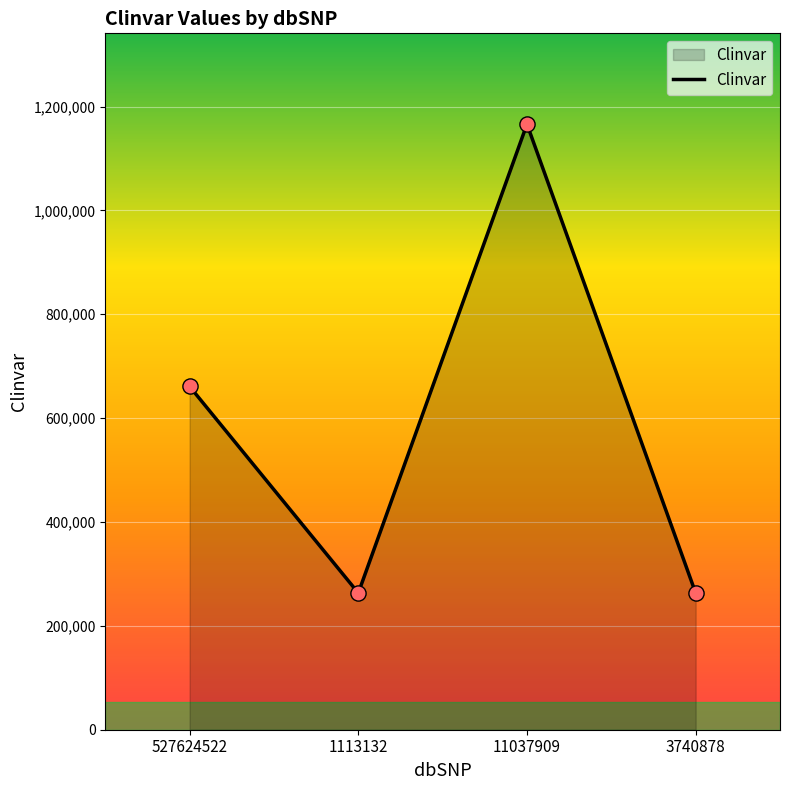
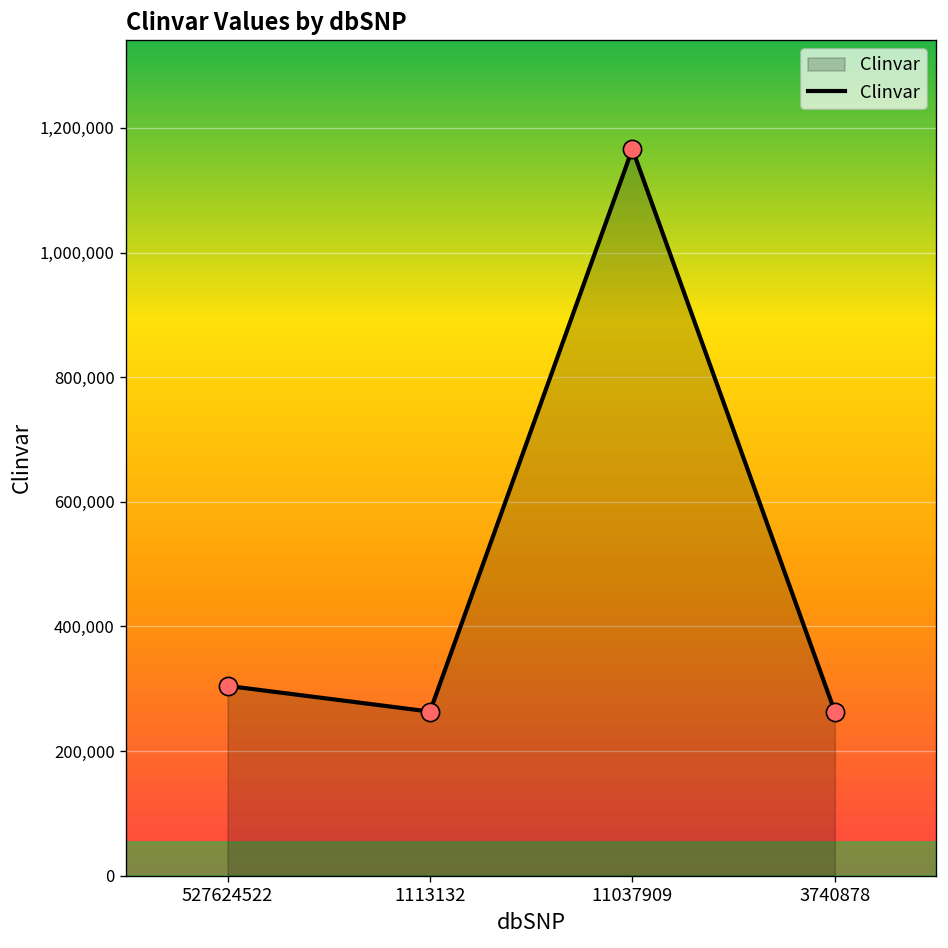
  {
-   "527624522": "660,000",
+   "527624522": "300,000",
    "1113132": "260,000",
    "11037909": "1,170,000",
    "3740878": "260,000"
  }
